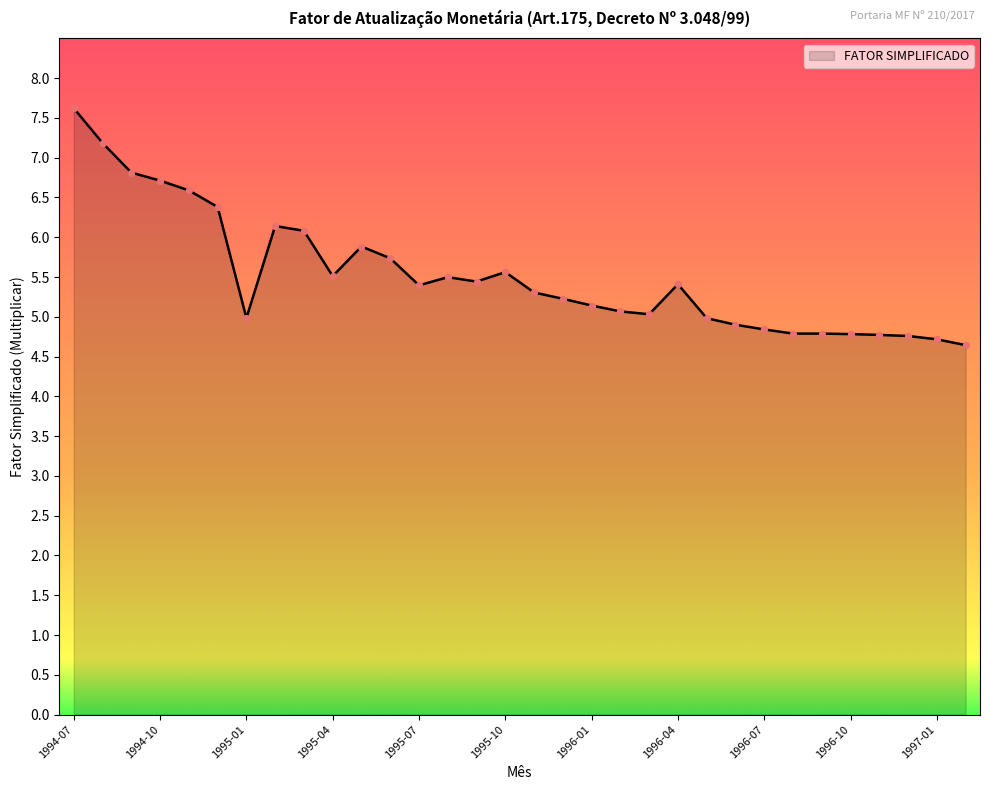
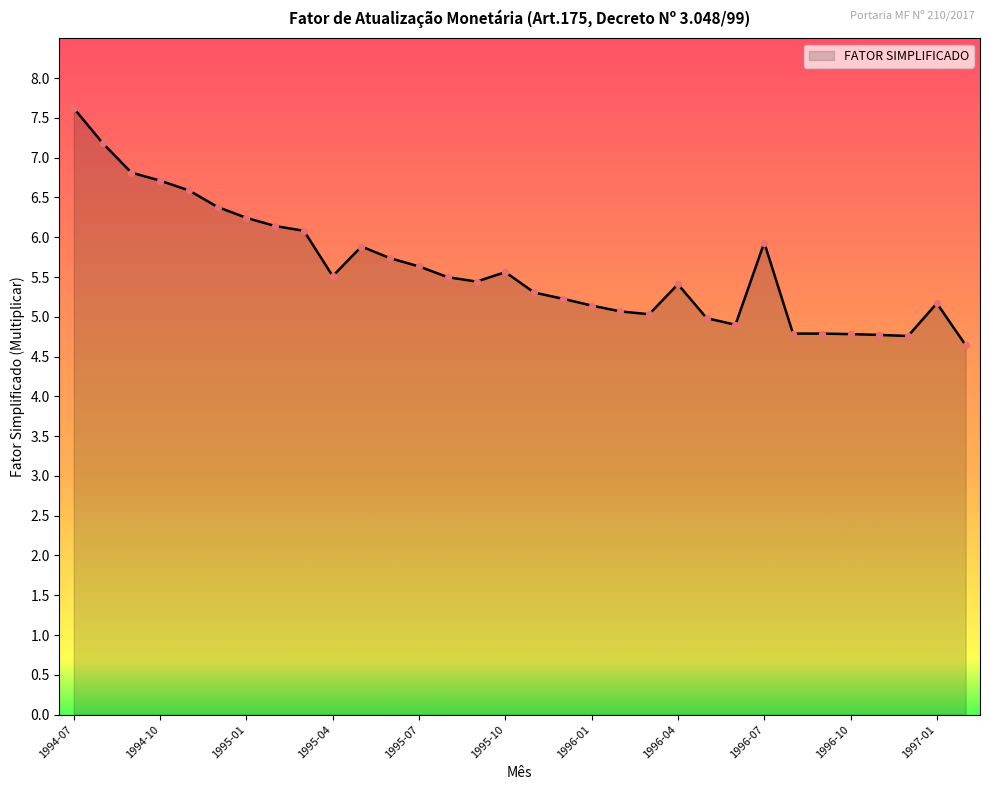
  {
    "1994-07": 7.6,
    "1994-10": 6.7,
-   "1995-01": 5.0,
+   "1995-01": 6.2,
    "1995-04": 5.5,
-   "1995-07": 5.4,
+   "1995-07": 5.6,
    "1995-10": 5.6,
    "1996-01": 5.1,
    "1996-04": 5.4,
-   "1996-07": 4.8,
+   "1996-07": 5.9,
    "1996-10": 4.8,
-   "1997-01": 4.7
+   "1997-01": 5.2
  }
